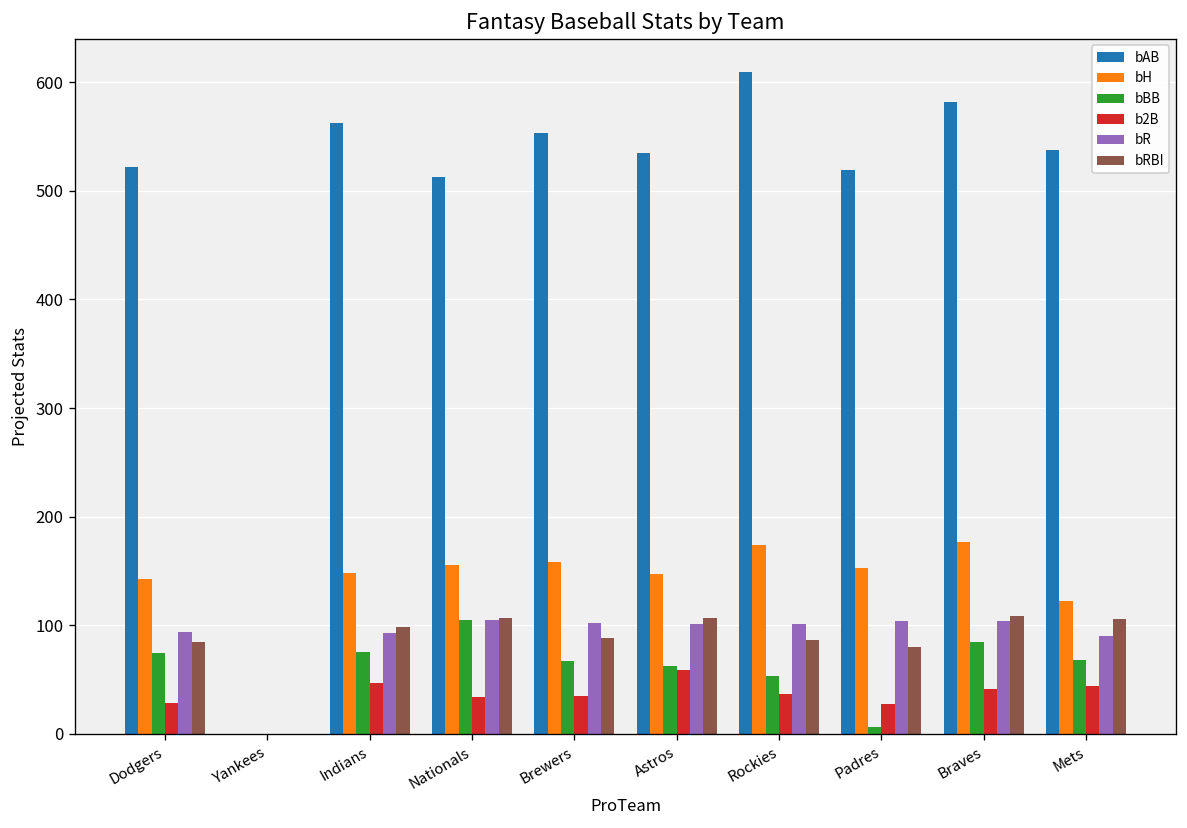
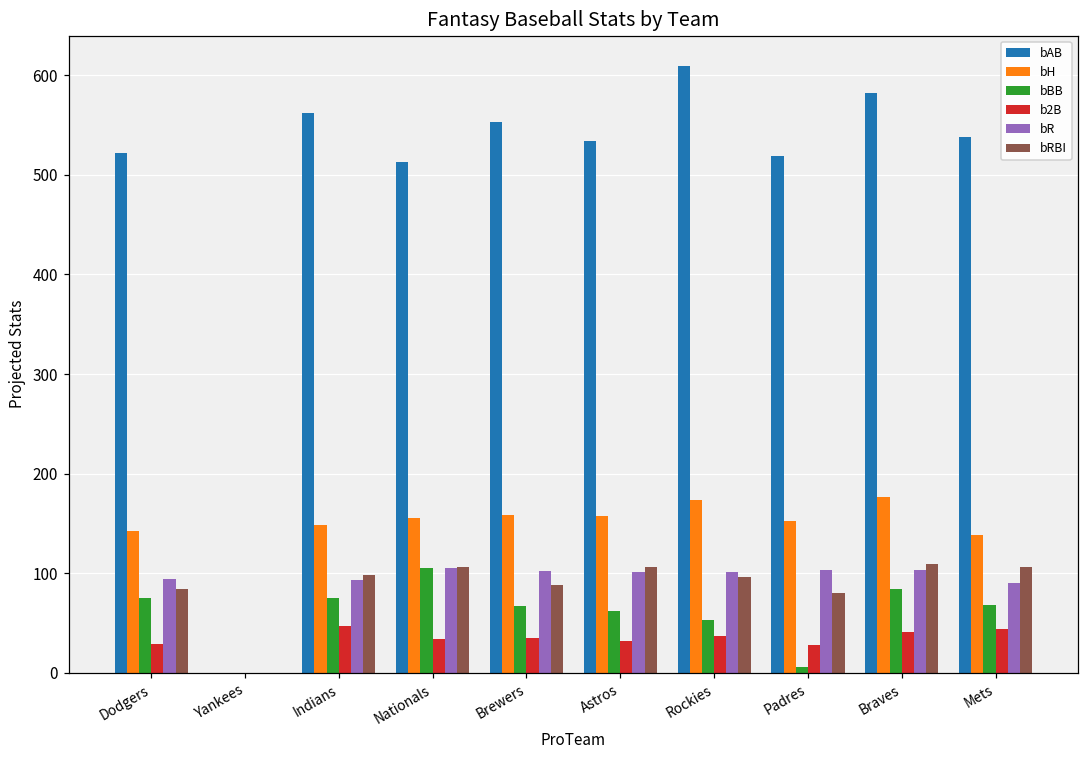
  {
    "bAB": {
      "Dodgers": 520,
      "Yankees": 0,
      "Indians": 560,
      "Nationals": 510,
      "Brewers": 550,
      "Astros": 530,
      "Rockies": 610,
      "Padres": 520,
      "Braves": 580,
      "Mets": 540
    },
    "bH": {
      "Dodgers": 140,
      "Yankees": 0,
      "Indians": 150,
      "Nationals": 160,
      "Brewers": 160,
-     "Astros": 150,
+     "Astros": 160,
      "Rockies": 170,
      "Padres": 150,
      "Braves": 180,
-     "Mets": 120
+     "Mets": 140
    },
    "bBB": {
      "Dodgers": 70,
      "Yankees": 0,
      "Indians": 80,
      "Nationals": 100,
      "Brewers": 70,
      "Astros": 60,
      "Rockies": 50,
      "Padres": 10,
      "Braves": 80,
      "Mets": 70
    },
    "b2B": {
      "Dodgers": 30,
      "Yankees": 0,
      "Indians": 50,
      "Nationals": 30,
      "Brewers": 30,
-     "Astros": 60,
+     "Astros": 30,
      "Rockies": 40,
      "Padres": 30,
      "Braves": 40,
      "Mets": 40
    },
    "bR": {
      "Dodgers": 90,
      "Yankees": 0,
      "Indians": 90,
      "Nationals": 110,
      "Brewers": 100,
      "Astros": 100,
      "Rockies": 100,
      "Padres": 100,
      "Braves": 100,
      "Mets": 90
    },
    "bRBI": {
      "Dodgers": 80,
      "Yankees": 0,
      "Indians": 100,
      "Nationals": 110,
      "Brewers": 90,
      "Astros": 110,
-     "Rockies": 90,
+     "Rockies": 100,
      "Padres": 80,
      "Braves": 110,
      "Mets": 110
    }
  }
